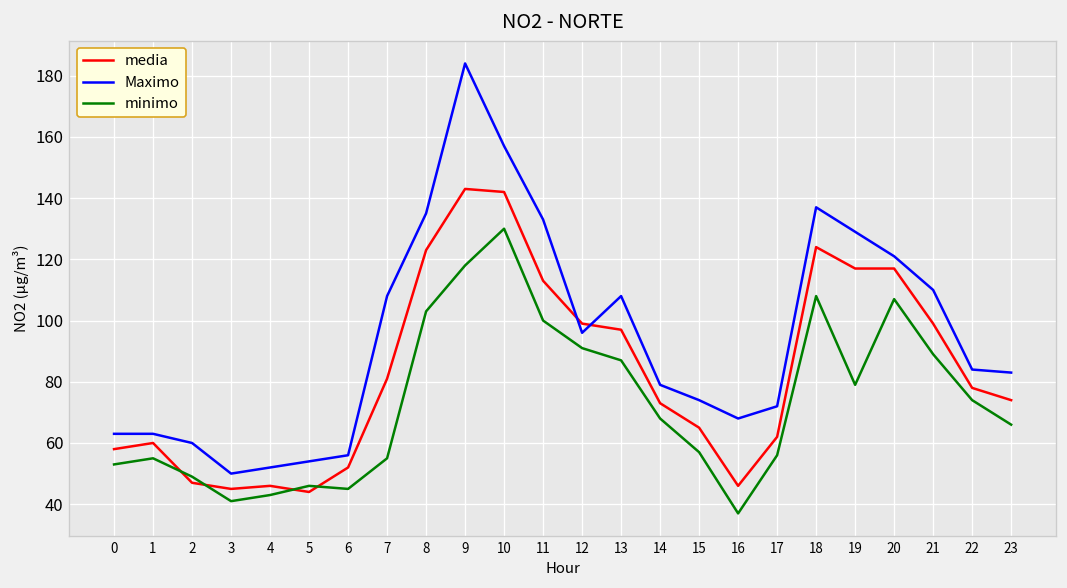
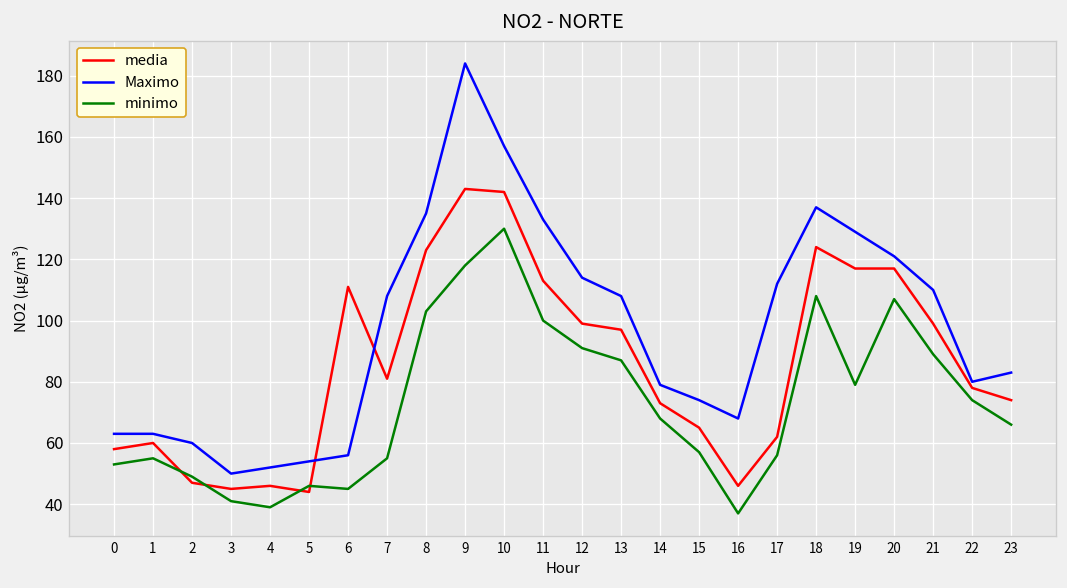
  {
    "media": {
      "0": 58,
      "1": 60,
      "2": 47,
      "3": 45,
      "4": 46,
      "5": 44,
-     "6": 52,
+     "6": 111,
      "7": 81,
      "8": 123,
      "9": 143,
      "10": 142,
      "11": 113,
      "12": 99,
      "13": 97,
      "14": 73,
      "15": 65,
      "16": 46,
      "17": 62,
      "18": 124,
      "19": 117,
      "20": 117,
      "21": 99,
      "22": 78,
      "23": 74
    },
    "Maximo": {
      "0": 63,
      "1": 63,
      "2": 60,
      "3": 50,
      "4": 52,
      "5": 54,
      "6": 56,
      "7": 108,
      "8": 135,
      "9": 184,
      "10": 157,
      "11": 133,
-     "12": 96,
+     "12": 114,
      "13": 108,
      "14": 79,
      "15": 74,
      "16": 68,
-     "17": 72,
+     "17": 112,
      "18": 137,
      "19": 129,
      "20": 121,
      "21": 110,
-     "22": 84,
+     "22": 80,
      "23": 83
    },
    "minimo": {
      "0": 53,
      "1": 55,
      "2": 49,
      "3": 41,
-     "4": 43,
+     "4": 39,
      "5": 46,
      "6": 45,
      "7": 55,
      "8": 103,
      "9": 118,
      "10": 130,
      "11": 100,
      "12": 91,
      "13": 87,
      "14": 68,
      "15": 57,
      "16": 37,
      "17": 56,
      "18": 108,
      "19": 79,
      "20": 107,
      "21": 89,
      "22": 74,
      "23": 66
    }
  }
